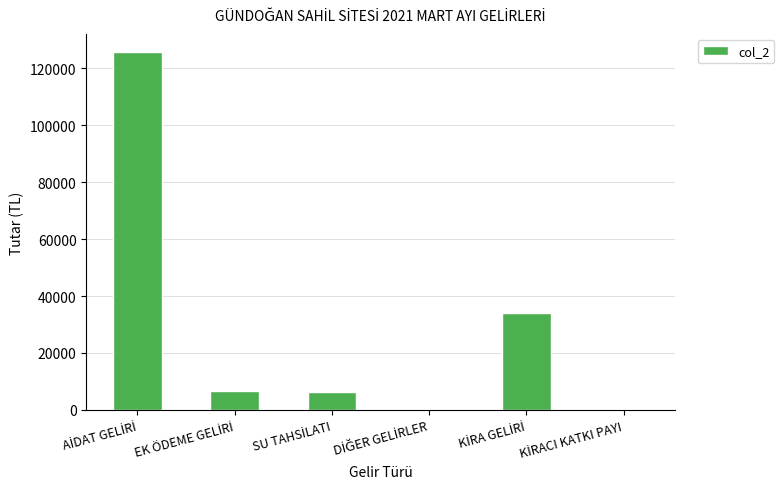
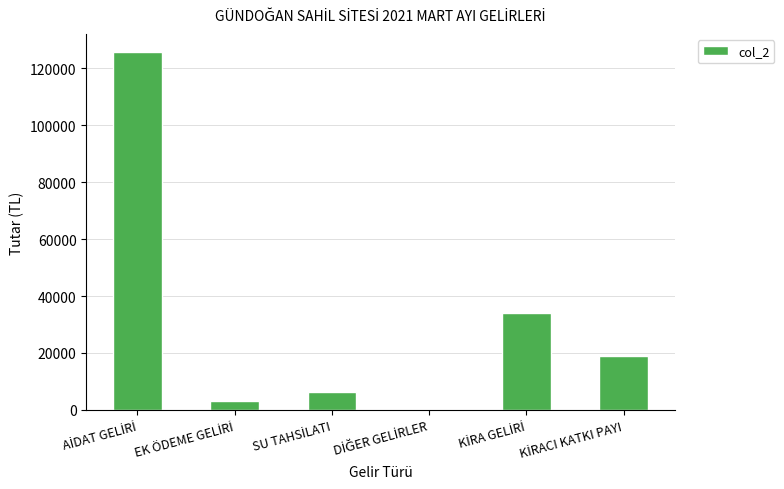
  {
    "AİDAT GELİRİ": 126000,
-   "EK ÖDEME GELİRİ": 6000,
+   "EK ÖDEME GELİRİ": 3000,
    "SU TAHSİLATI": 6000,
    "KİRA GELİRİ": 34000,
-   "KİRACI KATKI PAYI": 0
+   "KİRACI KATKI PAYI": 19000
  }
